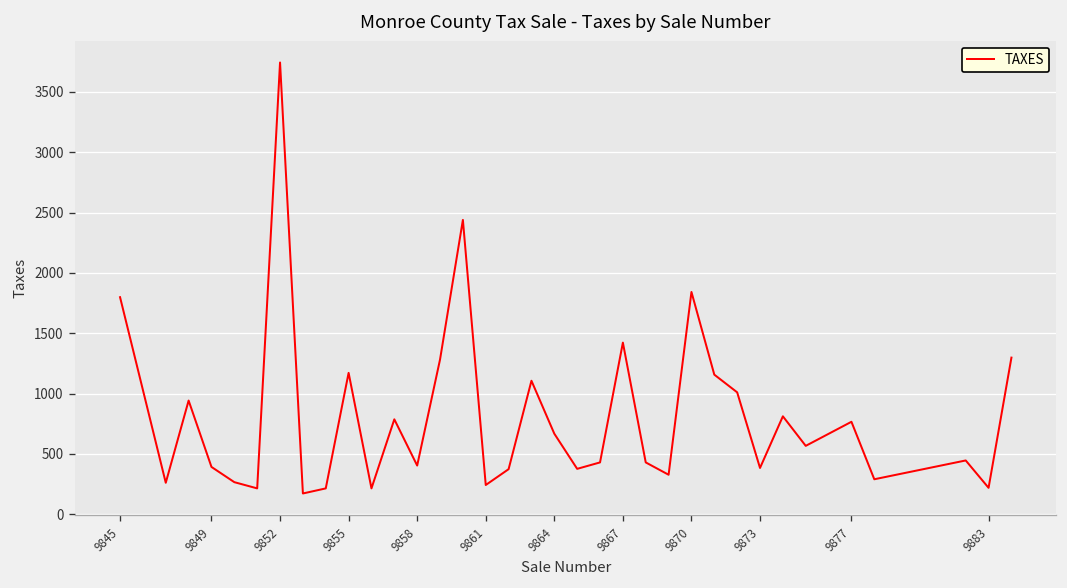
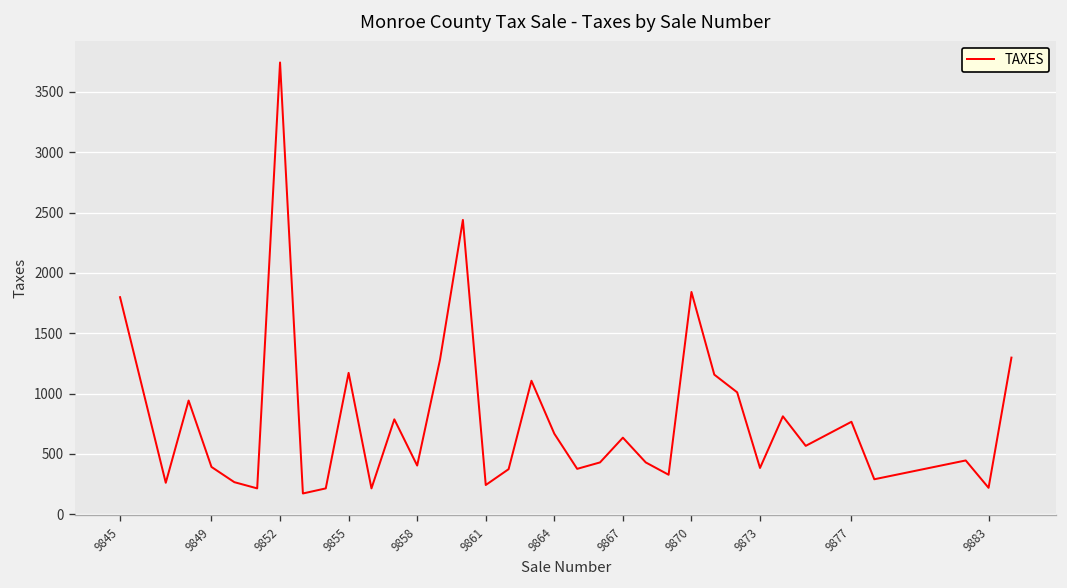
  {
    "9845": 1800,
    "9849": 390,
    "9852": 3740,
    "9855": 1170,
    "9858": 400,
    "9861": 240,
    "9864": 670,
-   "9867": 1420,
+   "9867": 640,
    "9870": 1840,
    "9873": 380,
    "9877": 770,
    "9883": 220
  }
